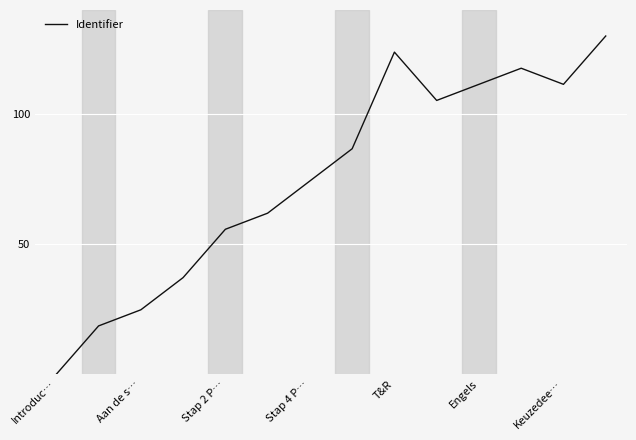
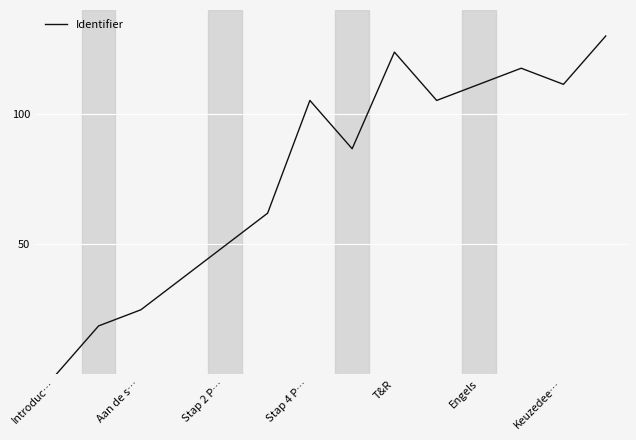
  {
    "Introduc…": 0,
    "Aan de s…": 25,
-   "Stap 2 P…": 56,
-   "Stap 4 P…": 74,
+   "Stap 2 P…": 50,
+   "Stap 4 P…": 105,
    "T&R": 124,
    "Engels": 111,
    "Keuzedee…": 111
  }
